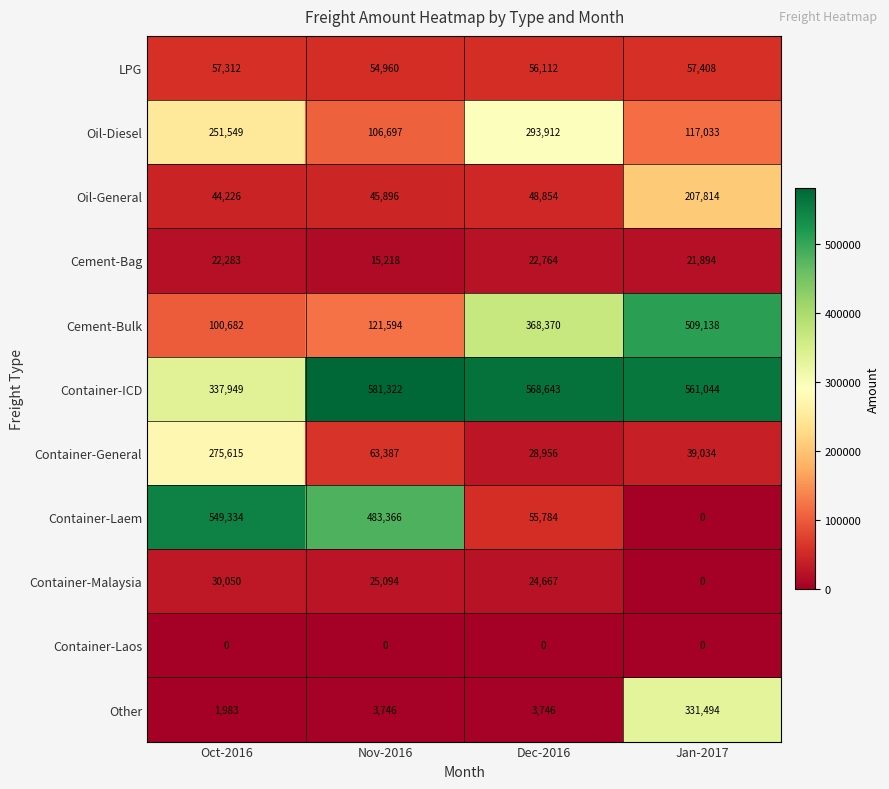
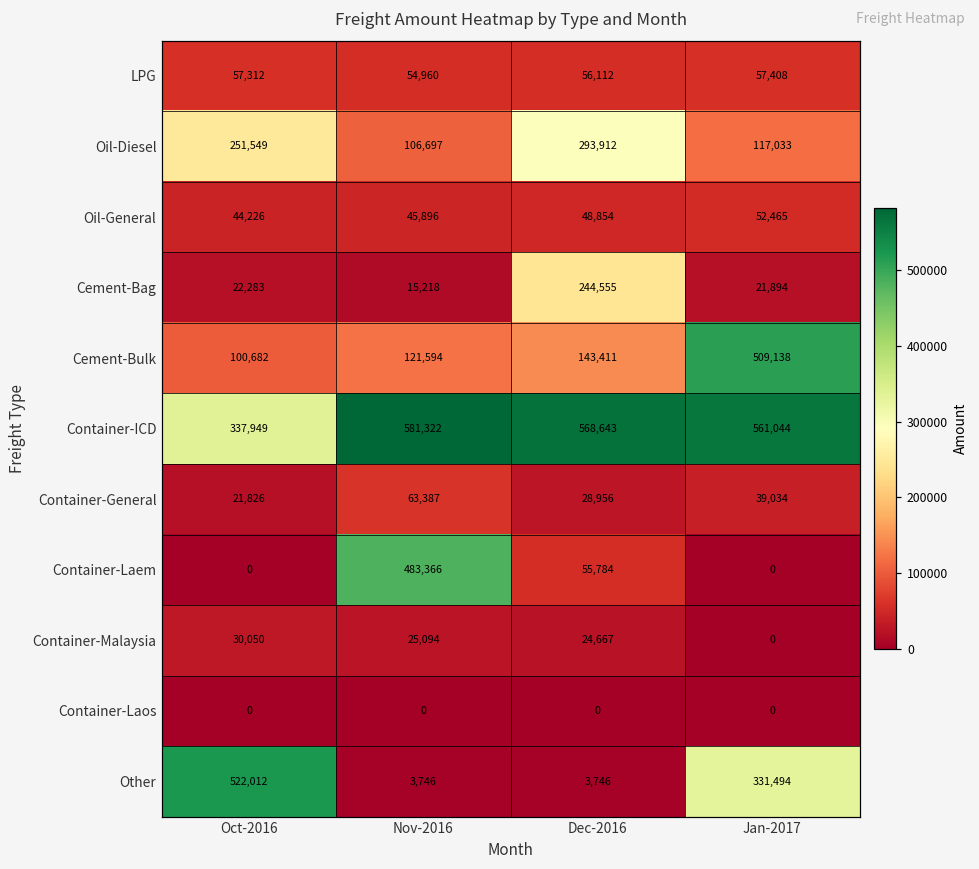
  {
    "LPG": {
      "Oct-2016": "57,312",
      "Nov-2016": "54,960",
      "Dec-2016": "56,112",
      "Jan-2017": "57,408"
    },
    "Oil-Diesel": {
      "Oct-2016": "251,549",
      "Nov-2016": "106,697",
      "Dec-2016": "293,912",
      "Jan-2017": "117,033"
    },
    "Oil-General": {
      "Oct-2016": "44,226",
      "Nov-2016": "45,896",
      "Dec-2016": "48,854",
-     "Jan-2017": "207,814"
+     "Jan-2017": "52,465"
    },
    "Cement-Bag": {
      "Oct-2016": "22,283",
      "Nov-2016": "15,218",
-     "Dec-2016": "22,764",
+     "Dec-2016": "244,555",
      "Jan-2017": "21,894"
    },
    "Cement-Bulk": {
      "Oct-2016": "100,682",
      "Nov-2016": "121,594",
-     "Dec-2016": "368,370",
+     "Dec-2016": "143,411",
      "Jan-2017": "509,138"
    },
    "Container-ICD": {
      "Oct-2016": "337,949",
      "Nov-2016": "581,322",
      "Dec-2016": "568,643",
      "Jan-2017": "561,044"
    },
    "Container-General": {
-     "Oct-2016": "275,615",
+     "Oct-2016": "21,826",
      "Nov-2016": "63,387",
      "Dec-2016": "28,956",
      "Jan-2017": "39,034"
    },
    "Container-Laem": {
-     "Oct-2016": "549,334",
+     "Oct-2016": "0",
      "Nov-2016": "483,366",
      "Dec-2016": "55,784",
      "Jan-2017": "0"
    },
    "Container-Malaysia": {
      "Oct-2016": "30,050",
      "Nov-2016": "25,094",
      "Dec-2016": "24,667",
      "Jan-2017": "0"
    },
    "Container-Laos": {
      "Oct-2016": "0",
      "Nov-2016": "0",
      "Dec-2016": "0",
      "Jan-2017": "0"
    },
    "Other": {
-     "Oct-2016": "1,983",
+     "Oct-2016": "522,012",
      "Nov-2016": "3,746",
      "Dec-2016": "3,746",
      "Jan-2017": "331,494"
    }
  }
